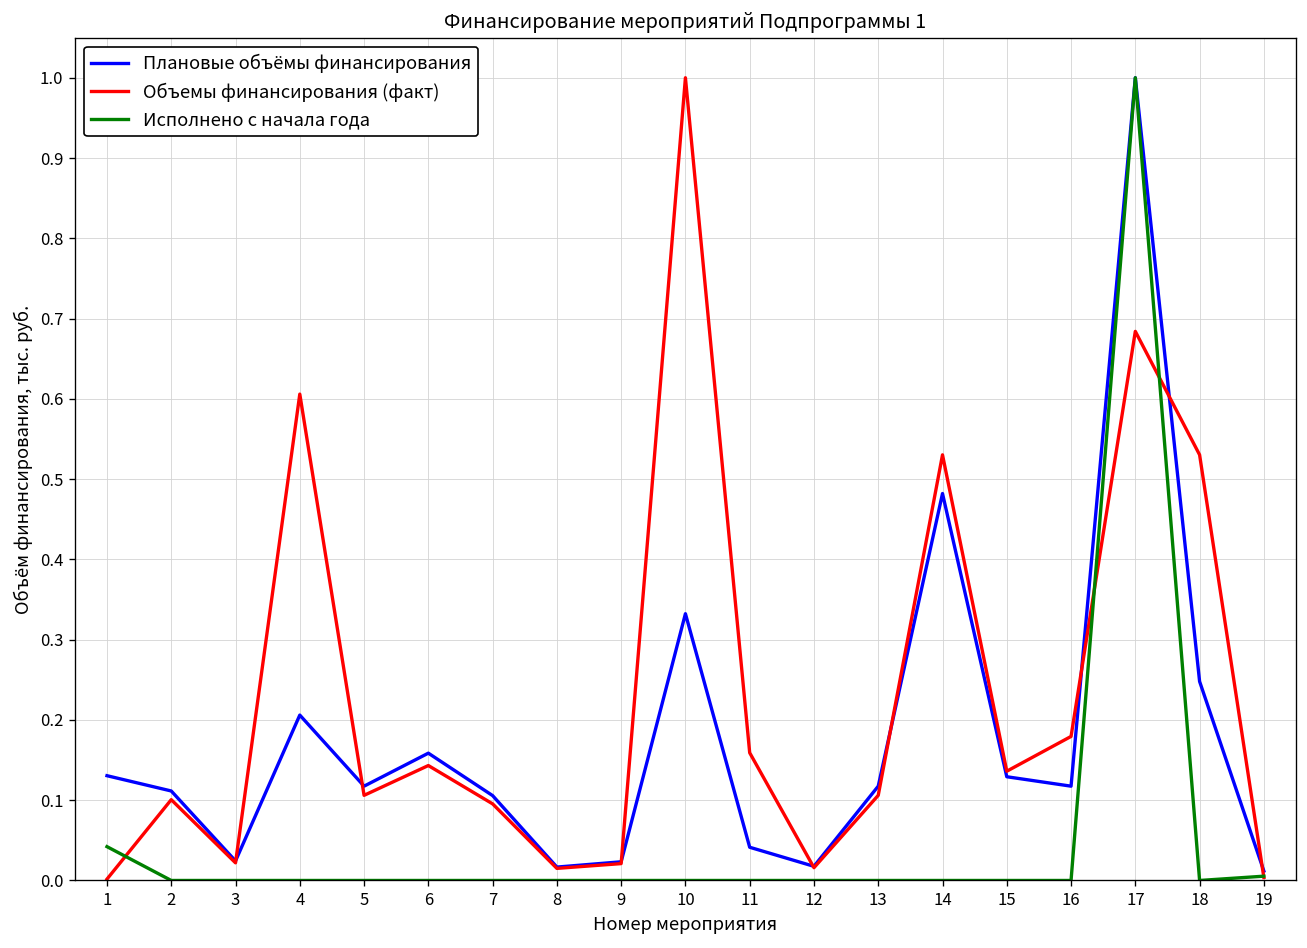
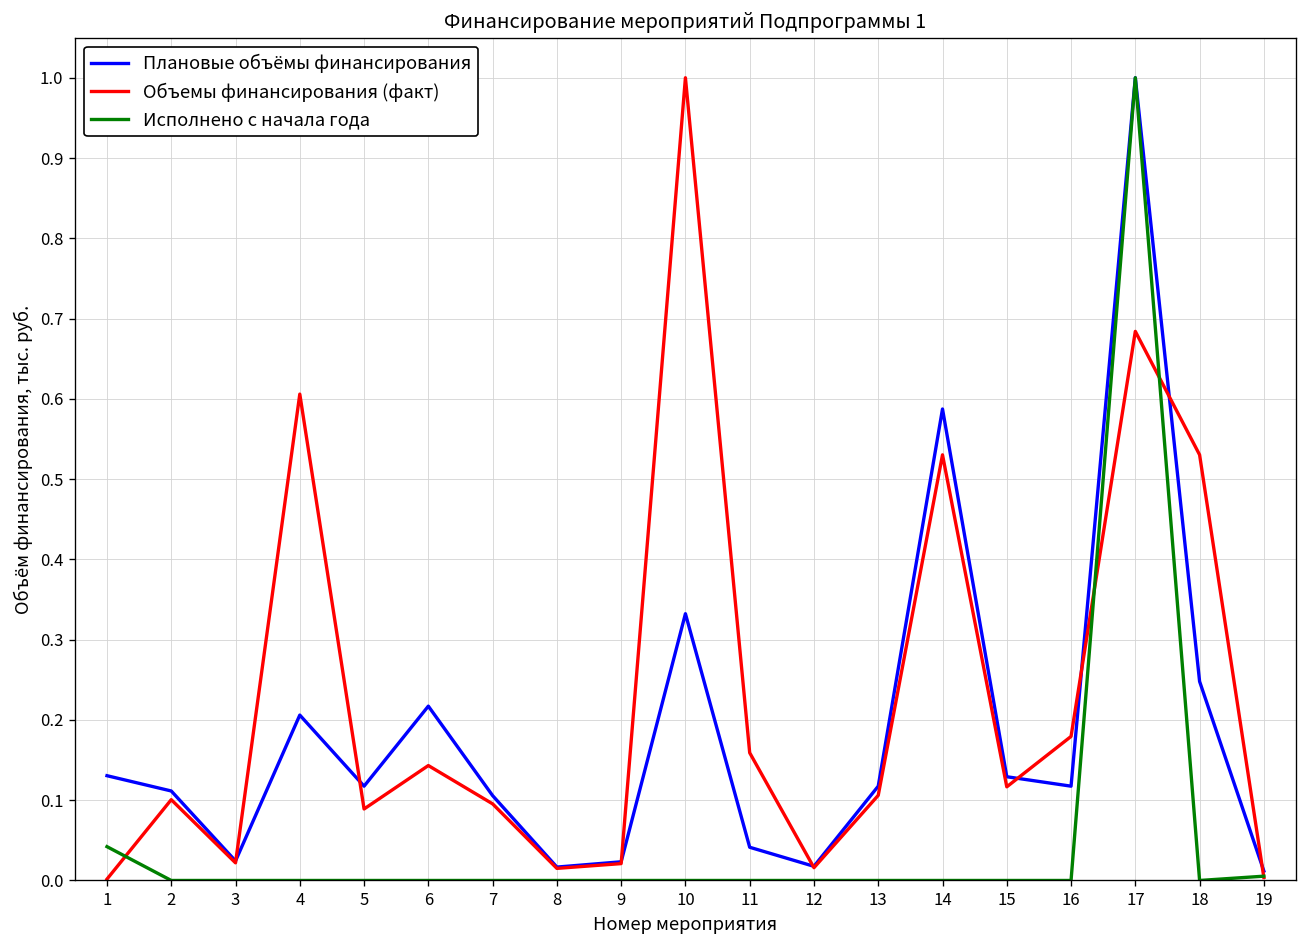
  {
    "Плановые объёмы финансирования": {
      "1": 0.13,
      "2": 0.11,
      "4": 0.21,
      "5": 0.12,
-     "6": 0.16,
+     "6": 0.22,
      "7": 0.11,
      "10": 0.33,
      "11": 0.04,
      "13": 0.12,
-     "14": 0.48,
+     "14": 0.59,
      "15": 0.13,
      "16": 0.12,
      "18": 0.25,
      "19": 0.01
    },
    "Объемы финансирования (факт)": {
      "1": 0.00,
      "2": 0.10,
      "4": 0.61,
-     "5": 0.11,
+     "5": 0.09,
      "6": 0.14,
      "7": 0.10,
      "10": 1.00,
      "11": 0.16,
      "13": 0.11,
      "14": 0.53,
-     "15": 0.14,
+     "15": 0.12,
      "16": 0.18,
      "17": 0.68,
      "18": 0.53
    },
    "Исполнено с начала года": {
      "1": 0.04,
      "2": 0.00,
      "3": 0.00,
      "4": 0.00,
      "5": 0.00,
      "6": 0.00,
      "7": 0.00,
      "8": 0.00,
      "9": 0.00,
      "10": 0.00,
      "11": 0.00,
      "12": 0.00,
      "13": 0.00,
      "14": 0.00,
      "15": 0.00,
      "16": 0.00,
      "18": 0.00
    }
  }
